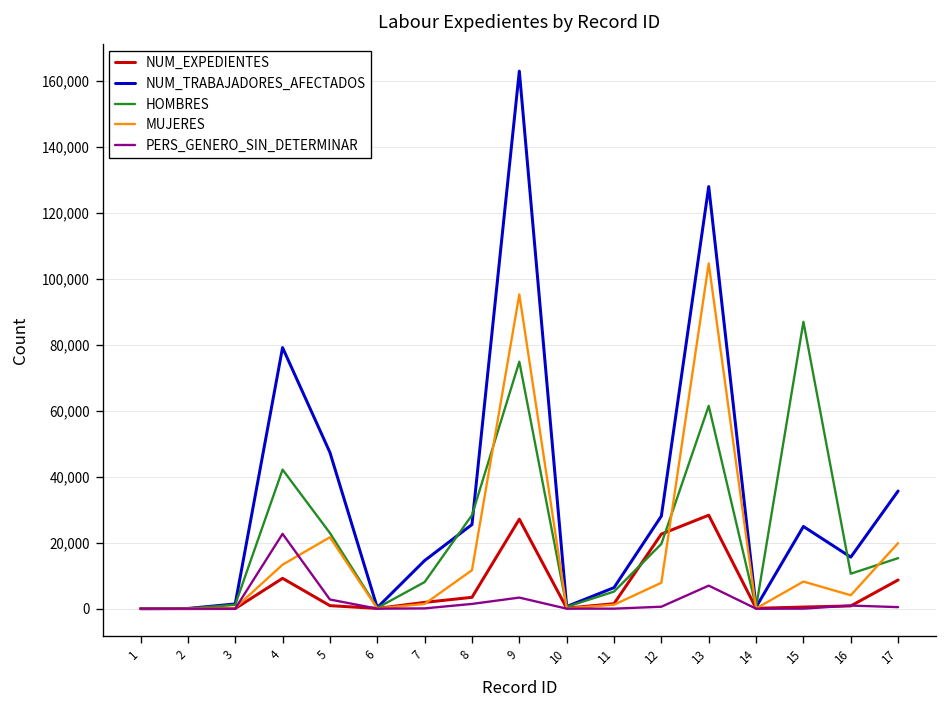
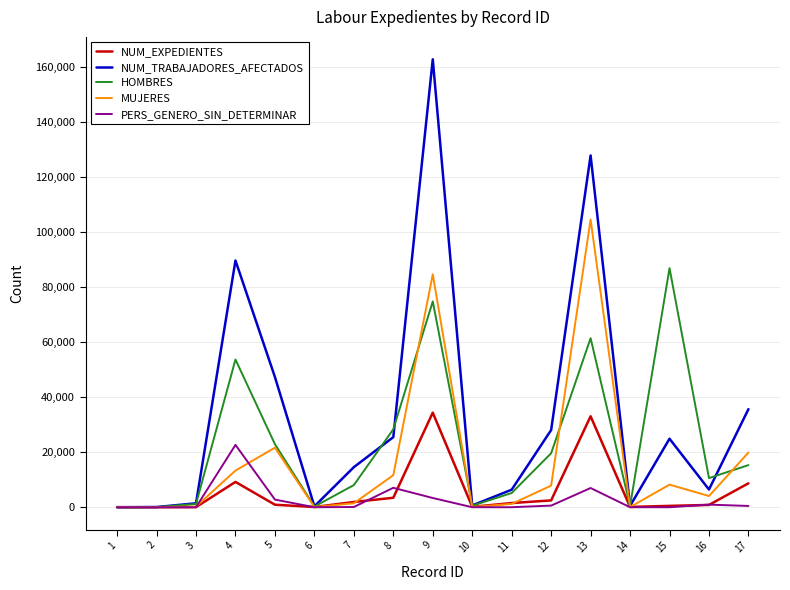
  {
    "NUM_EXPEDIENTES": {
      "4": "9,000",
      "5": "1,000",
      "8": "3,000",
-     "9": "27,000",
-     "12": "23,000",
-     "13": "28,000",
+     "9": "34,000",
+     "12": "2,000",
+     "13": "33,000",
      "17": "9,000"
    },
    "NUM_TRABAJADORES_AFECTADOS": {
-     "4": "79,000",
+     "4": "90,000",
      "5": "47,000",
      "7": "15,000",
      "8": "25,000",
      "9": "163,000",
      "11": "6,000",
      "12": "28,000",
      "13": "128,000",
      "15": "25,000",
-     "16": "16,000",
+     "16": "6,000",
      "17": "36,000"
    },
    "HOMBRES": {
-     "4": "42,000",
+     "4": "54,000",
      "5": "23,000",
      "7": "8,000",
      "8": "28,000",
      "9": "75,000",
      "11": "5,000",
      "12": "20,000",
      "13": "61,000",
      "15": "87,000",
      "16": "11,000",
      "17": "15,000"
    },
    "MUJERES": {
      "4": "13,000",
      "5": "22,000",
      "8": "12,000",
-     "9": "95,000",
+     "9": "85,000",
      "12": "8,000",
      "13": "105,000",
      "15": "8,000",
      "16": "4,000",
      "17": "20,000"
    },
    "PERS_GENERO_SIN_DETERMINAR": {
      "4": "23,000",
      "5": "3,000",
      "7": "0",
-     "8": "1,000",
+     "8": "7,000",
      "9": "3,000",
      "11": "0",
      "12": "1,000",
      "13": "7,000",
      "17": "0"
    }
  }
